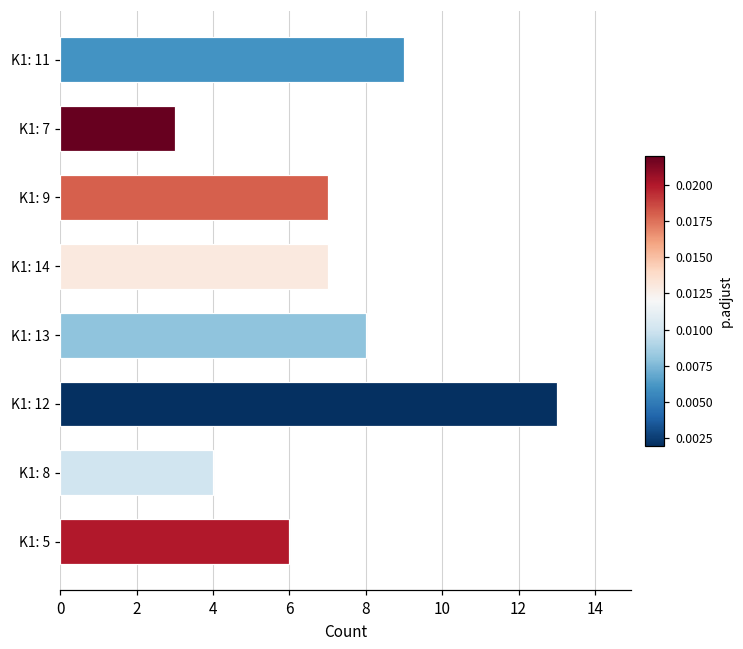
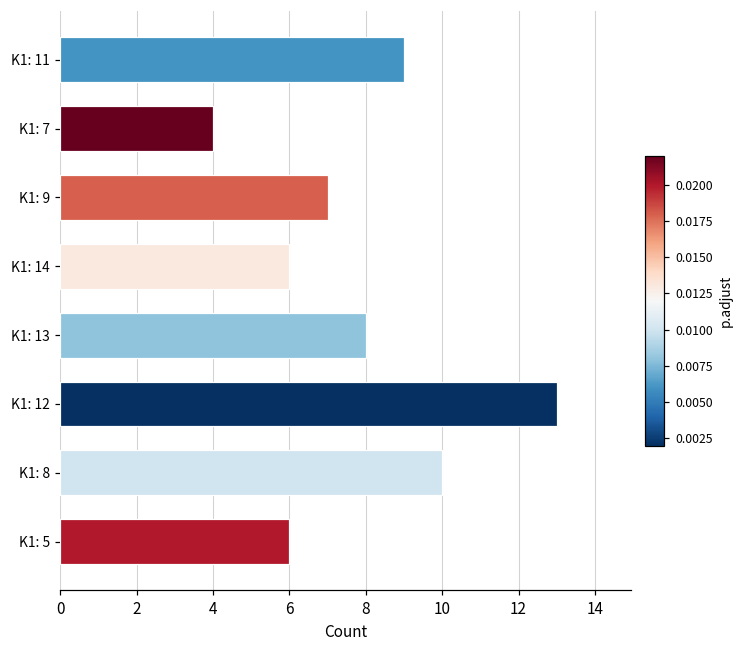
  {
    "K1: 11": 9,
-   "K1: 7": 3,
+   "K1: 7": 4,
    "K1: 9": 7,
-   "K1: 14": 7,
+   "K1: 14": 6,
    "K1: 13": 8,
    "K1: 12": 13,
-   "K1: 8": 4,
+   "K1: 8": 10,
    "K1: 5": 6
  }
